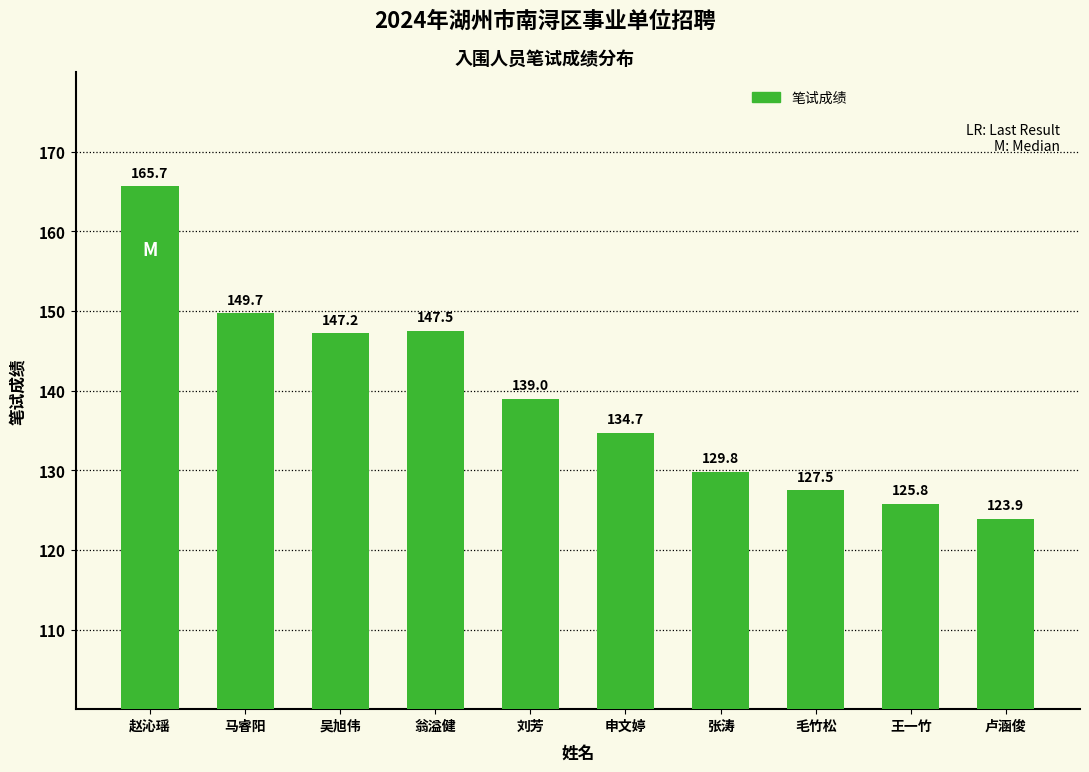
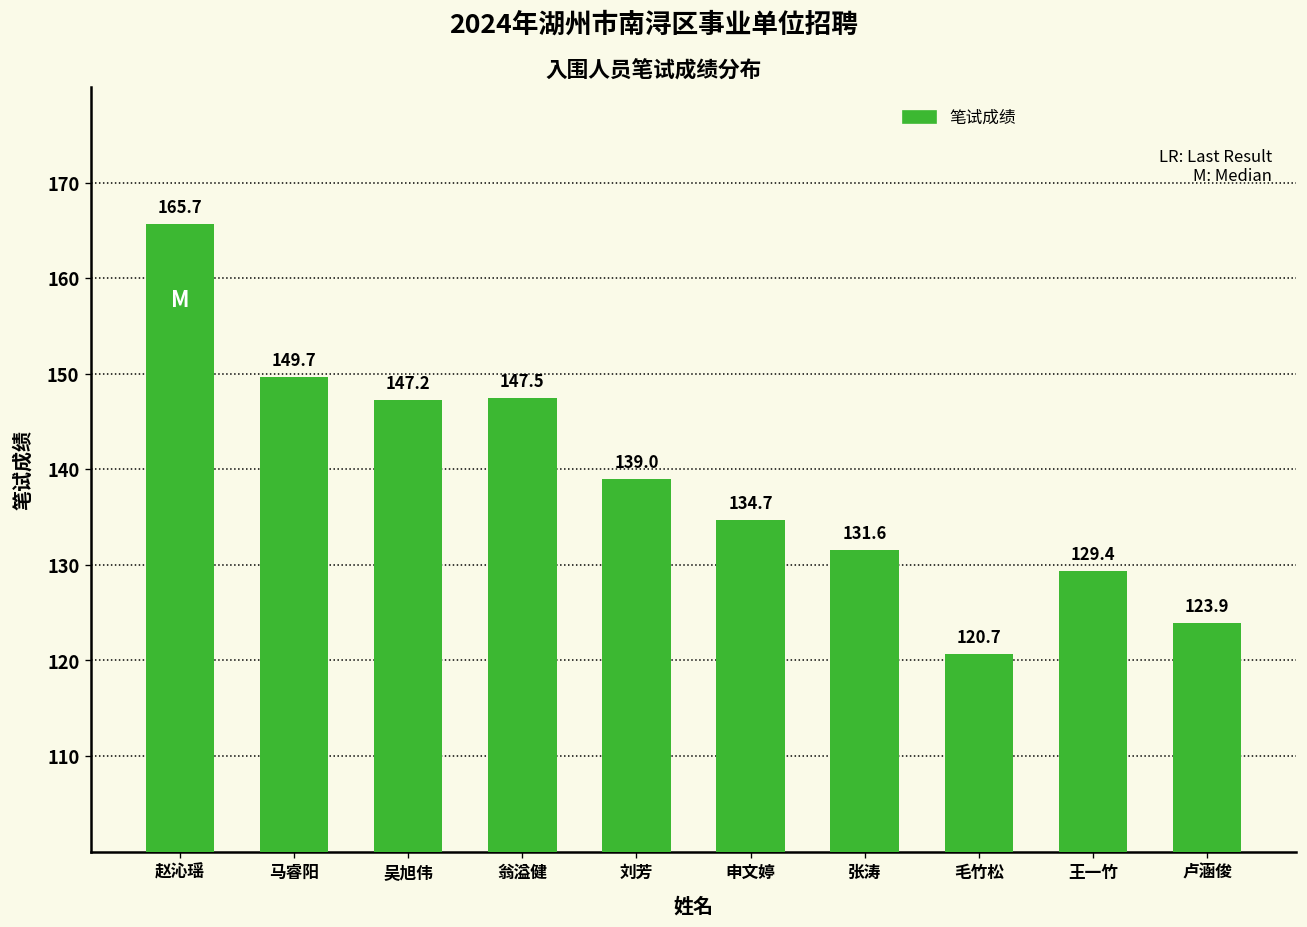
  {
    "赵沁瑶": 165.7,
    "马睿阳": 149.7,
    "吴旭伟": 147.2,
    "翁溢健": 147.5,
    "刘芳": 139.0,
    "申文婷": 134.7,
-   "张涛": 129.8,
-   "毛竹松": 127.5,
-   "王一竹": 125.8,
+   "张涛": 131.6,
+   "毛竹松": 120.7,
+   "王一竹": 129.4,
    "卢涵俊": 123.9
  }
